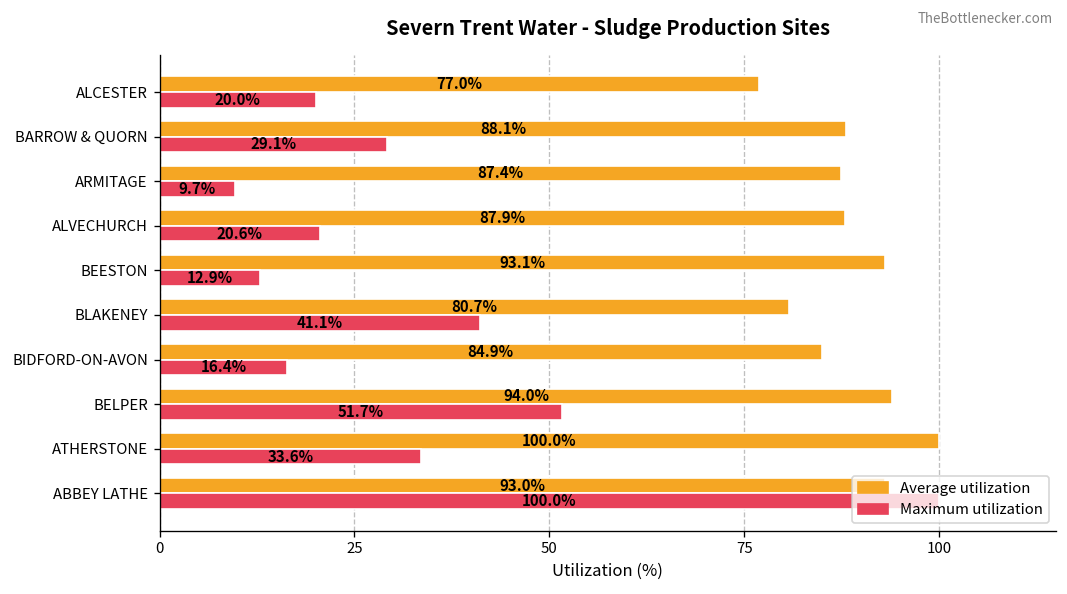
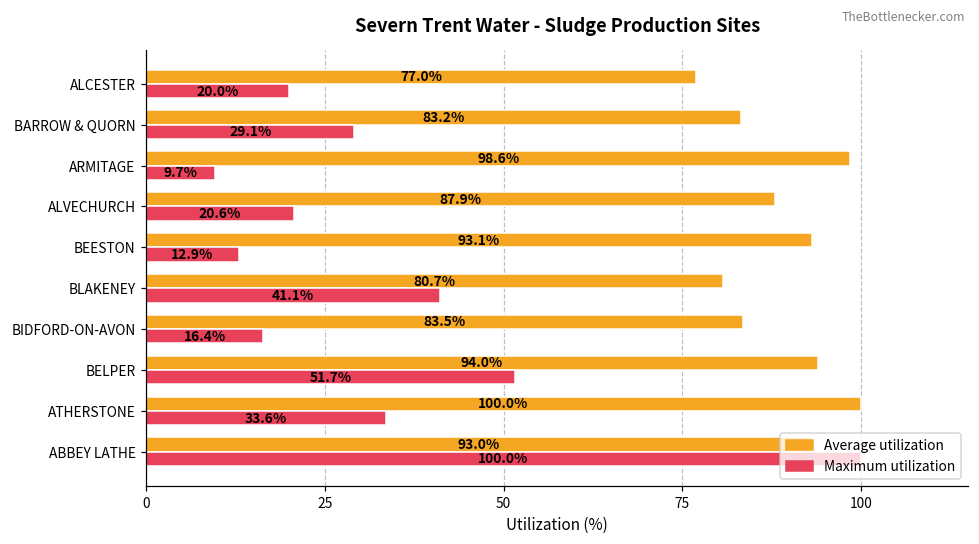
  {
    "Average utilization": {
      "ALCESTER": "77.0%",
-     "BARROW & QUORN": "88.1%",
-     "ARMITAGE": "87.4%",
+     "BARROW & QUORN": "83.2%",
+     "ARMITAGE": "98.6%",
      "ALVECHURCH": "87.9%",
      "BEESTON": "93.1%",
      "BLAKENEY": "80.7%",
-     "BIDFORD-ON-AVON": "84.9%",
+     "BIDFORD-ON-AVON": "83.5%",
      "BELPER": "94.0%",
      "ATHERSTONE": "100.0%"
    },
    "Maximum utilization": {
      "ALCESTER": "20.0%",
      "BARROW & QUORN": "29.1%",
      "ARMITAGE": "9.7%",
      "ALVECHURCH": "20.6%",
      "BEESTON": "12.9%",
      "BLAKENEY": "41.1%",
      "BIDFORD-ON-AVON": "16.4%",
      "BELPER": "51.7%",
      "ATHERSTONE": "33.6%"
    }
  }
